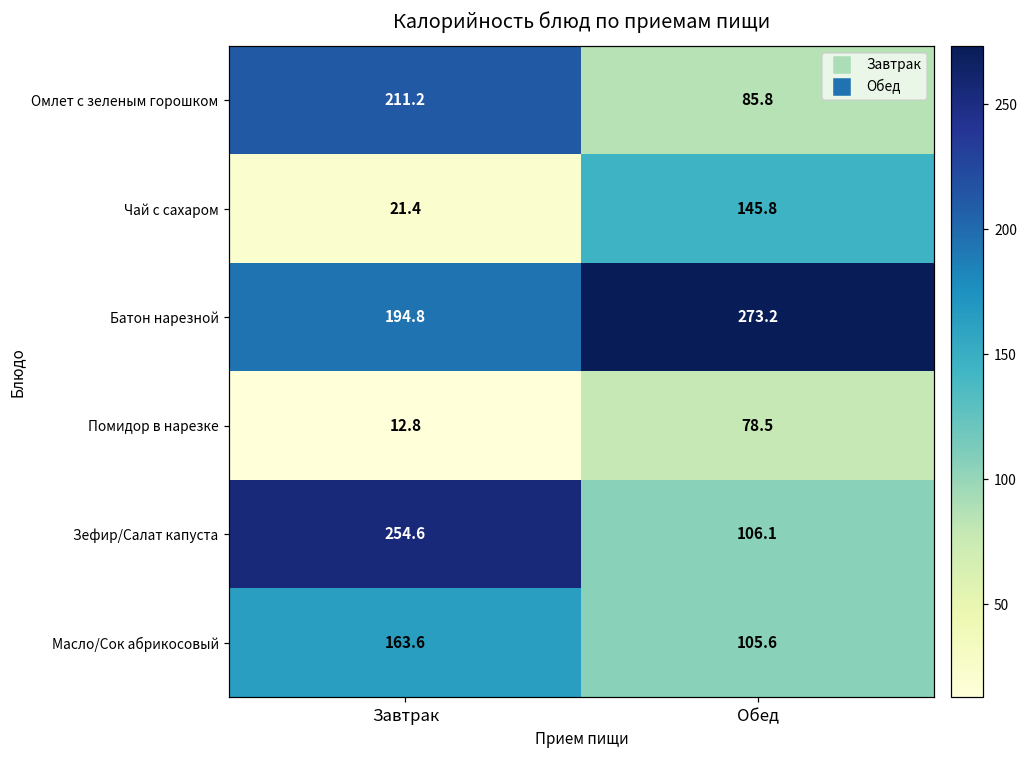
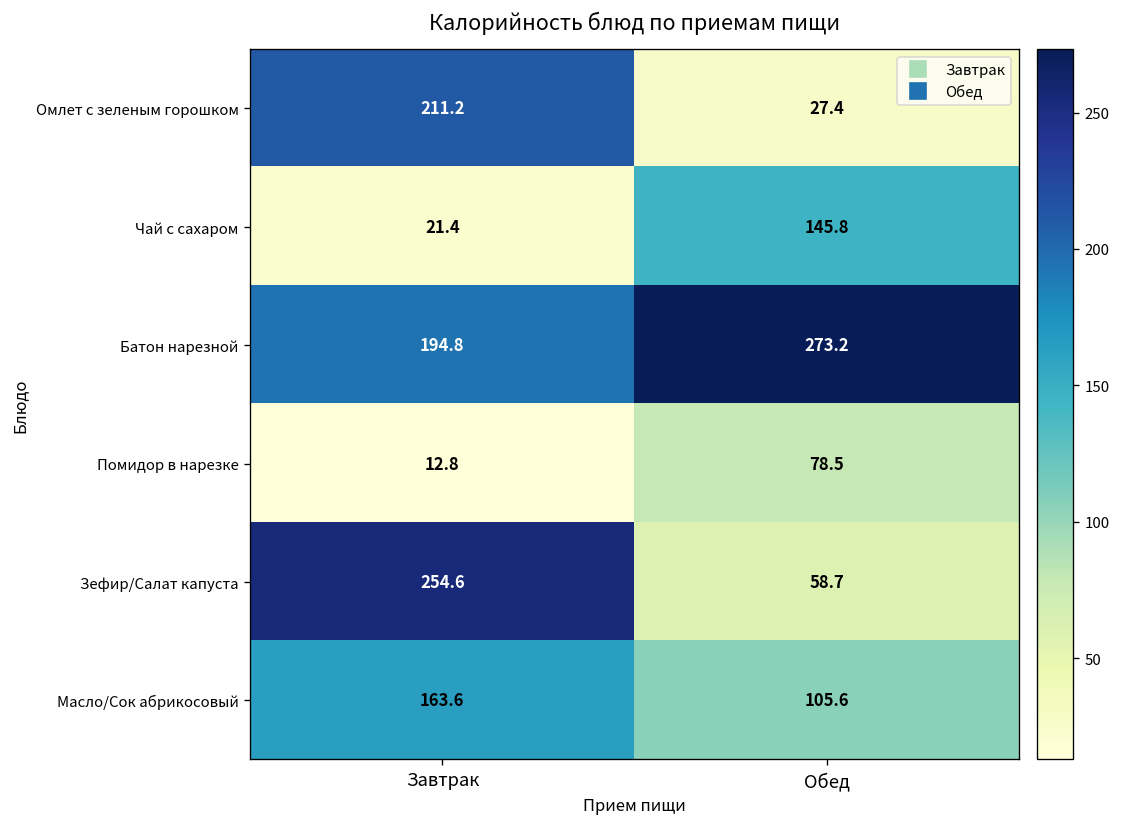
  {
    "Омлет с зеленым горошком": {
      "Завтрак": 211.2,
-     "Обед": 85.8
+     "Обед": 27.4
    },
    "Чай с сахаром": {
      "Завтрак": 21.4,
      "Обед": 145.8
    },
    "Батон нарезной": {
      "Завтрак": 194.8,
      "Обед": 273.2
    },
    "Помидор в нарезке": {
      "Завтрак": 12.8,
      "Обед": 78.5
    },
    "Зефир/Салат капуста": {
      "Завтрак": 254.6,
-     "Обед": 106.1
+     "Обед": 58.7
    },
    "Масло/Сок абрикосовый": {
      "Завтрак": 163.6,
      "Обед": 105.6
    }
  }
